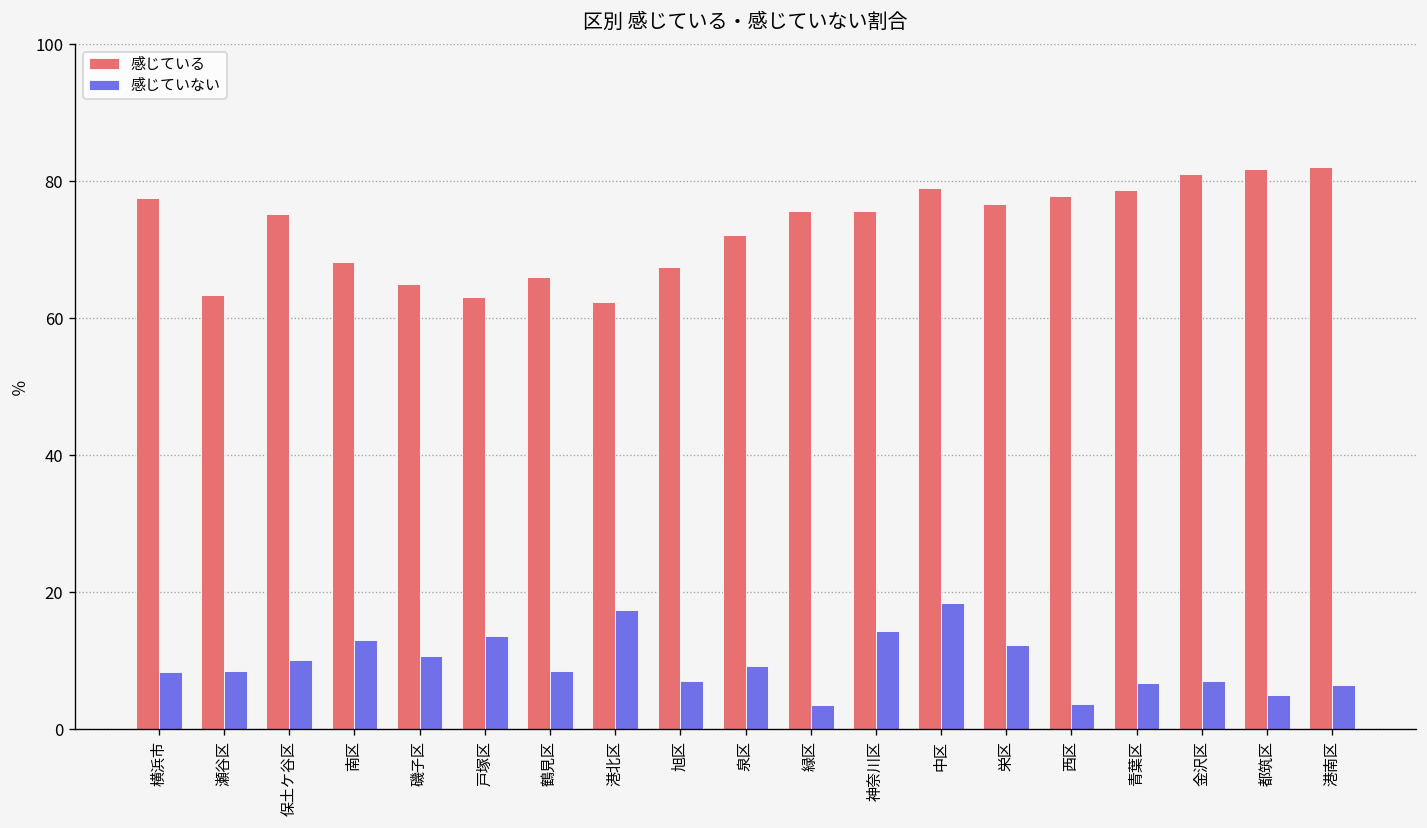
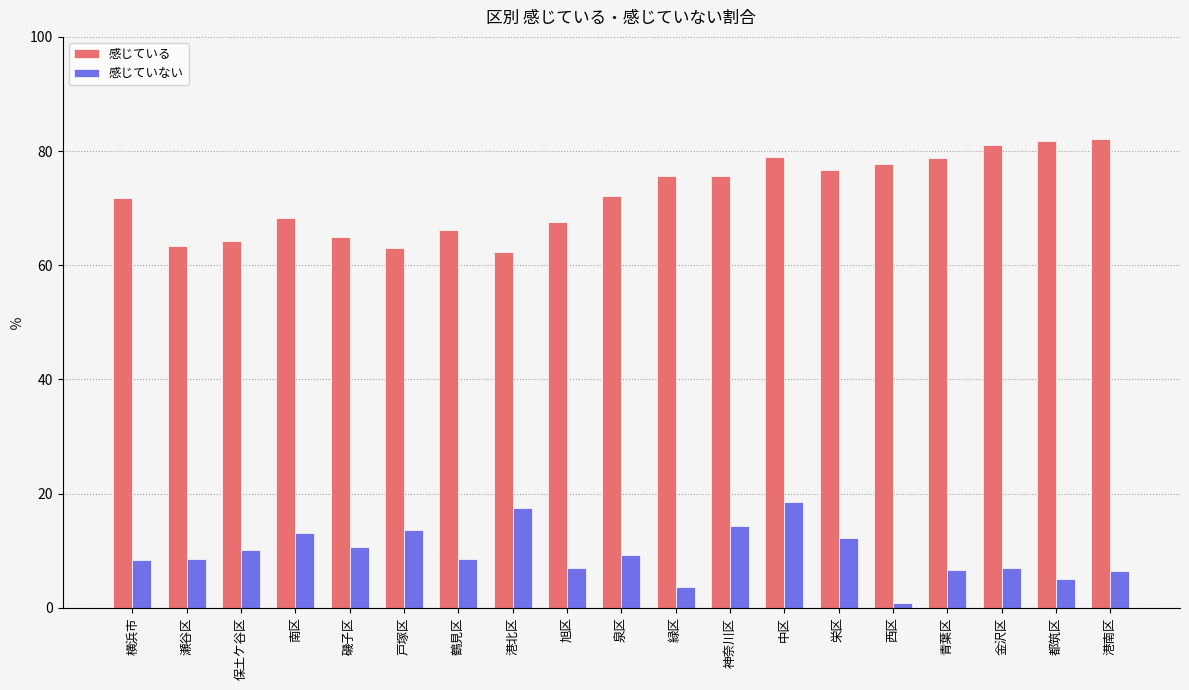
  {
    "感じている": {
-     "横浜市": 78,
+     "横浜市": 72,
      "瀬谷区": 63,
-     "保土ケ谷区": 75,
+     "保土ケ谷区": 64,
      "南区": 68,
      "磯子区": 65,
      "戸塚区": 63,
      "鶴見区": 66,
      "港北区": 62,
      "旭区": 68,
      "泉区": 72,
      "緑区": 76,
      "神奈川区": 76,
      "中区": 79,
      "栄区": 77,
      "西区": 78,
      "青葉区": 79,
      "金沢区": 81,
      "都筑区": 82,
      "港南区": 82
    },
    "感じていない": {
      "横浜市": 8,
      "瀬谷区": 9,
      "保土ケ谷区": 10,
      "南区": 13,
      "磯子区": 11,
      "戸塚区": 14,
      "鶴見区": 9,
      "港北区": 17,
      "旭区": 7,
      "泉区": 9,
      "緑区": 4,
      "神奈川区": 14,
      "中区": 19,
      "栄区": 12,
-     "西区": 4,
+     "西区": 1,
      "青葉区": 7,
      "金沢区": 7,
      "都筑区": 5,
      "港南区": 7
    }
  }
